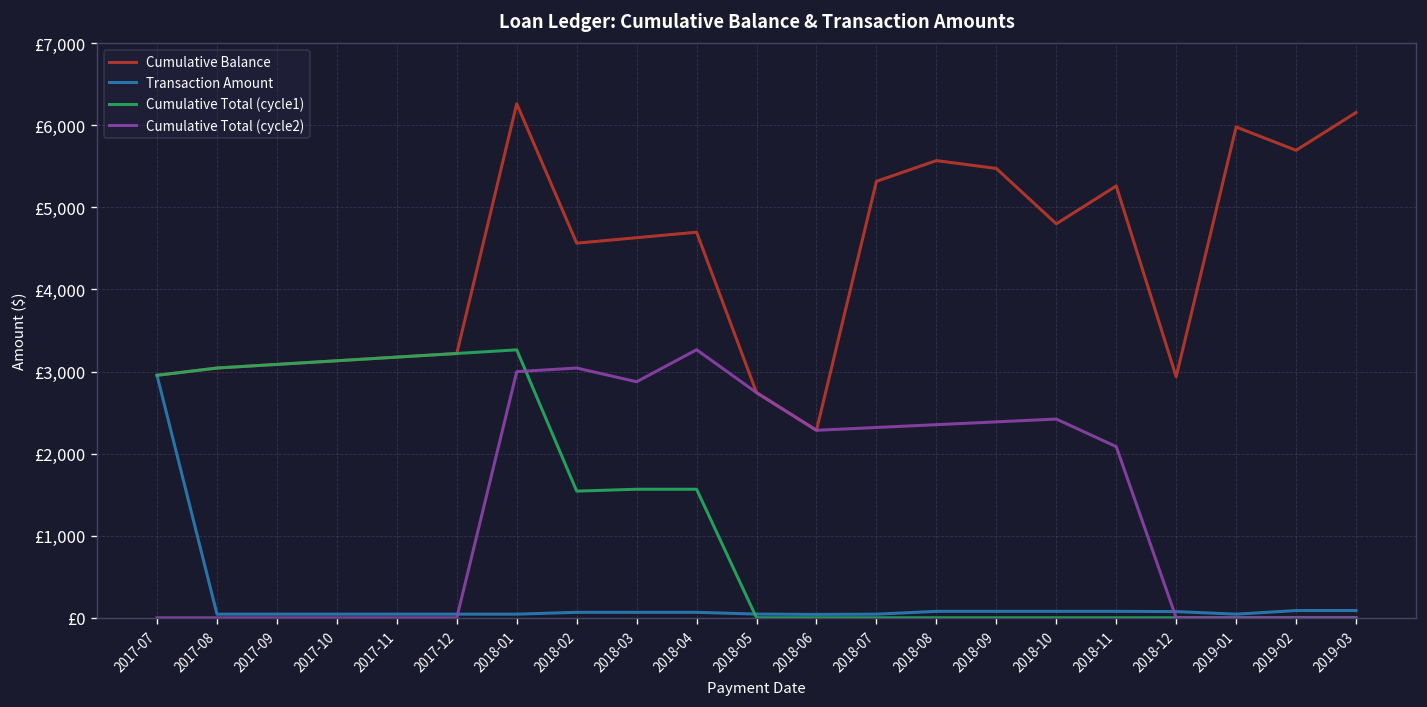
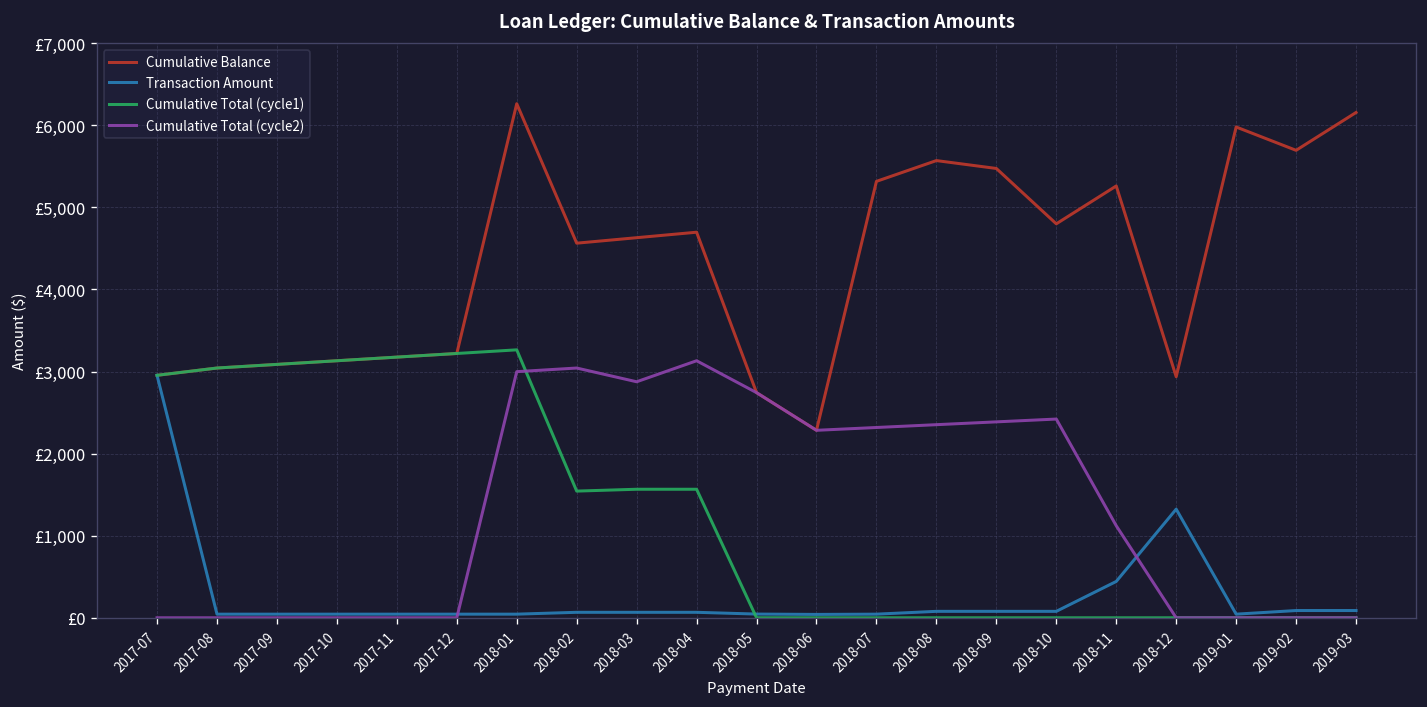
  {
    "Cumulative Balance": {
      "2018-01": "£6,300",
      "2018-02": "£4,600",
      "2018-03": "£4,600",
      "2018-04": "£4,700",
      "2018-07": "£5,300",
      "2018-08": "£5,600",
      "2018-09": "£5,500",
      "2018-10": "£4,800",
      "2018-11": "£5,300",
      "2018-12": "£2,900",
      "2019-01": "£6,000",
      "2019-02": "£5,700",
      "2019-03": "£6,200"
    },
    "Transaction Amount": {
      "2017-08": "£0",
      "2017-09": "£0",
      "2017-10": "£0",
      "2017-11": "£0",
      "2017-12": "£0",
      "2018-01": "£0",
      "2018-02": "£100",
      "2018-03": "£100",
      "2018-04": "£100",
      "2018-05": "£0",
      "2018-06": "£0",
      "2018-07": "£0",
      "2018-08": "£100",
      "2018-09": "£100",
      "2018-10": "£100",
-     "2018-11": "£100",
-     "2018-12": "£100",
+     "2018-11": "£400",
+     "2018-12": "£1,300",
      "2019-01": "£0",
      "2019-02": "£100",
      "2019-03": "£100"
    },
    "Cumulative Total (cycle1)": {
      "2018-01": "£3,300",
      "2018-02": "£1,500",
      "2018-03": "£1,600",
      "2018-04": "£1,600",
      "2018-05": "£0",
      "2018-06": "£0",
      "2018-07": "£0",
      "2018-08": "£0",
      "2018-09": "£0",
      "2018-10": "£0",
      "2018-11": "£0"
    },
    "Cumulative Total (cycle2)": {
      "2017-07": "£0",
      "2017-08": "£0",
      "2017-09": "£0",
      "2017-10": "£0",
      "2017-11": "£0",
      "2017-12": "£0",
      "2018-01": "£3,000",
      "2018-02": "£3,000",
      "2018-03": "£2,900",
-     "2018-04": "£3,300",
+     "2018-04": "£3,100",
      "2018-07": "£2,300",
      "2018-08": "£2,400",
      "2018-09": "£2,400",
      "2018-10": "£2,400",
-     "2018-11": "£2,100"
+     "2018-11": "£1,100"
    }
  }
